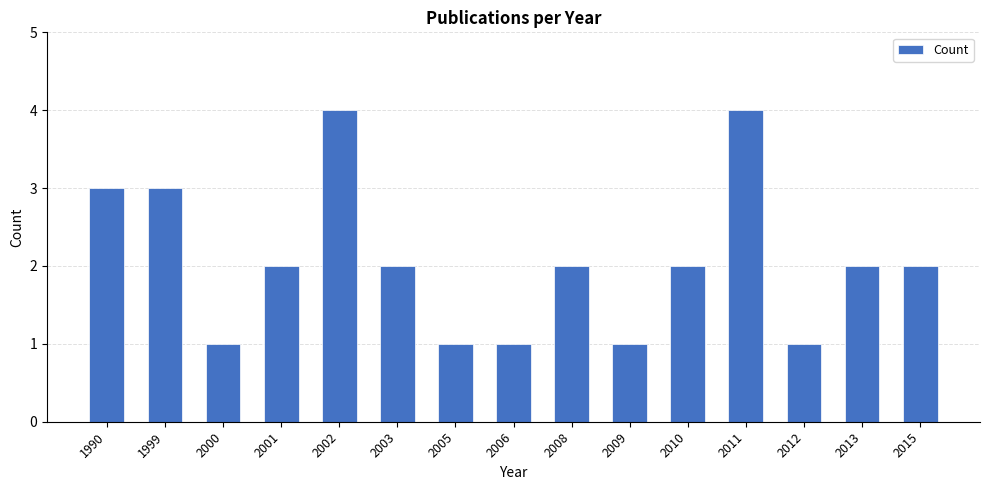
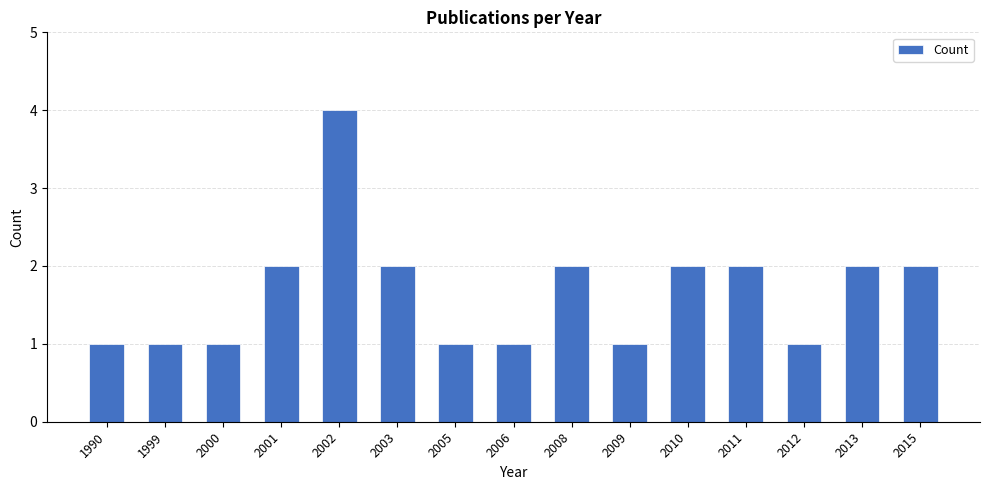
  {
-   "1990": 3,
-   "1999": 3,
+   "1990": 1,
+   "1999": 1,
    "2000": 1,
    "2001": 2,
    "2002": 4,
    "2003": 2,
    "2005": 1,
    "2006": 1,
    "2008": 2,
    "2009": 1,
    "2010": 2,
-   "2011": 4,
+   "2011": 2,
    "2012": 1,
    "2013": 2,
    "2015": 2
  }
